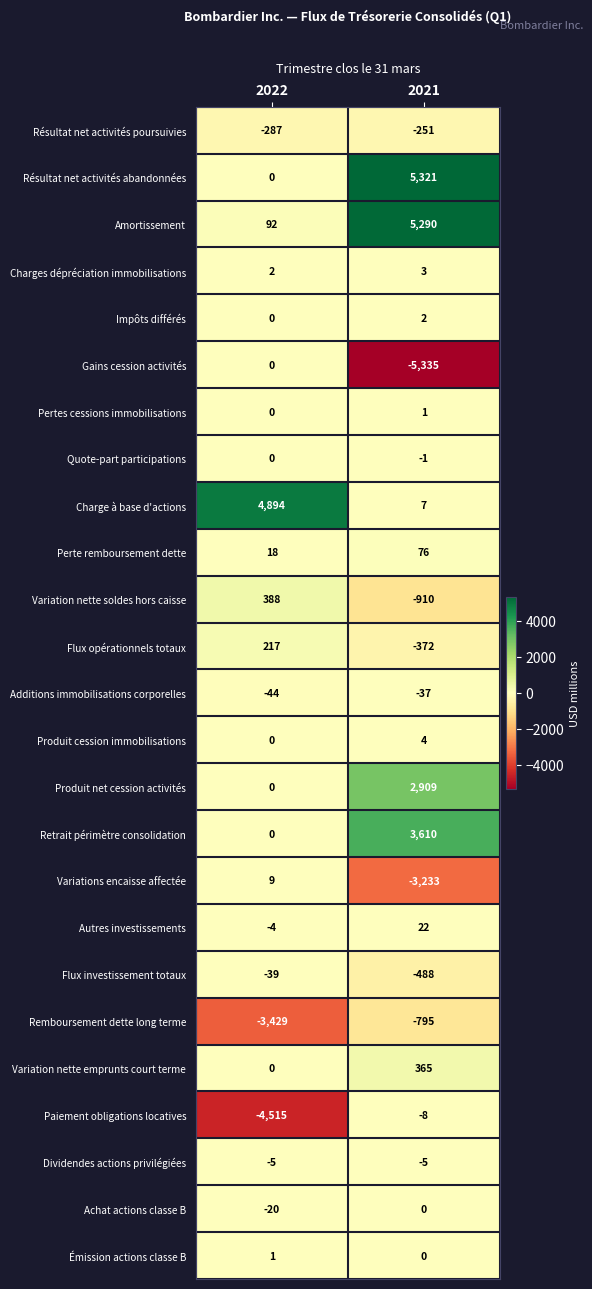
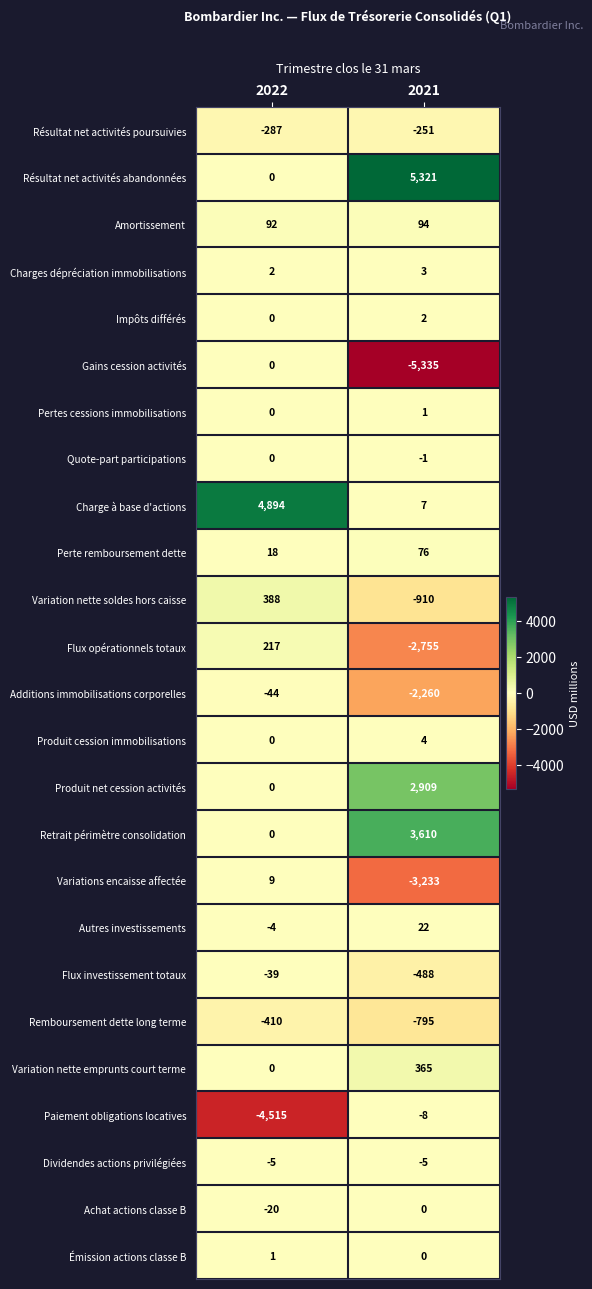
  {
    "Résultat net activités poursuivies": {
      "2022": "-287",
      "2021": "-251"
    },
    "Résultat net activités abandonnées": {
      "2022": "0",
      "2021": "5,321"
    },
    "Amortissement": {
      "2022": "92",
-     "2021": "5,290"
+     "2021": "94"
    },
    "Charges dépréciation immobilisations": {
      "2022": "2",
      "2021": "3"
    },
    "Impôts différés": {
      "2022": "0",
      "2021": "2"
    },
    "Gains cession activités": {
      "2022": "0",
      "2021": "-5,335"
    },
    "Pertes cessions immobilisations": {
      "2022": "0",
      "2021": "1"
    },
    "Quote-part participations": {
      "2022": "0",
      "2021": "-1"
    },
    "Charge à base d'actions": {
      "2022": "4,894",
      "2021": "7"
    },
    "Perte remboursement dette": {
      "2022": "18",
      "2021": "76"
    },
    "Variation nette soldes hors caisse": {
      "2022": "388",
      "2021": "-910"
    },
    "Flux opérationnels totaux": {
      "2022": "217",
-     "2021": "-372"
+     "2021": "-2,755"
    },
    "Additions immobilisations corporelles": {
      "2022": "-44",
-     "2021": "-37"
+     "2021": "-2,260"
    },
    "Produit cession immobilisations": {
      "2022": "0",
      "2021": "4"
    },
    "Produit net cession activités": {
      "2022": "0",
      "2021": "2,909"
    },
    "Retrait périmètre consolidation": {
      "2022": "0",
      "2021": "3,610"
    },
    "Variations encaisse affectée": {
      "2022": "9",
      "2021": "-3,233"
    },
    "Autres investissements": {
      "2022": "-4",
      "2021": "22"
    },
    "Flux investissement totaux": {
      "2022": "-39",
      "2021": "-488"
    },
    "Remboursement dette long terme": {
-     "2022": "-3,429",
+     "2022": "-410",
      "2021": "-795"
    },
    "Variation nette emprunts court terme": {
      "2022": "0",
      "2021": "365"
    },
    "Paiement obligations locatives": {
      "2022": "-4,515",
      "2021": "-8"
    },
    "Dividendes actions privilégiées": {
      "2022": "-5",
      "2021": "-5"
    },
    "Achat actions classe B": {
      "2022": "-20",
      "2021": "0"
    },
    "Émission actions classe B": {
      "2022": "1",
      "2021": "0"
    }
  }
